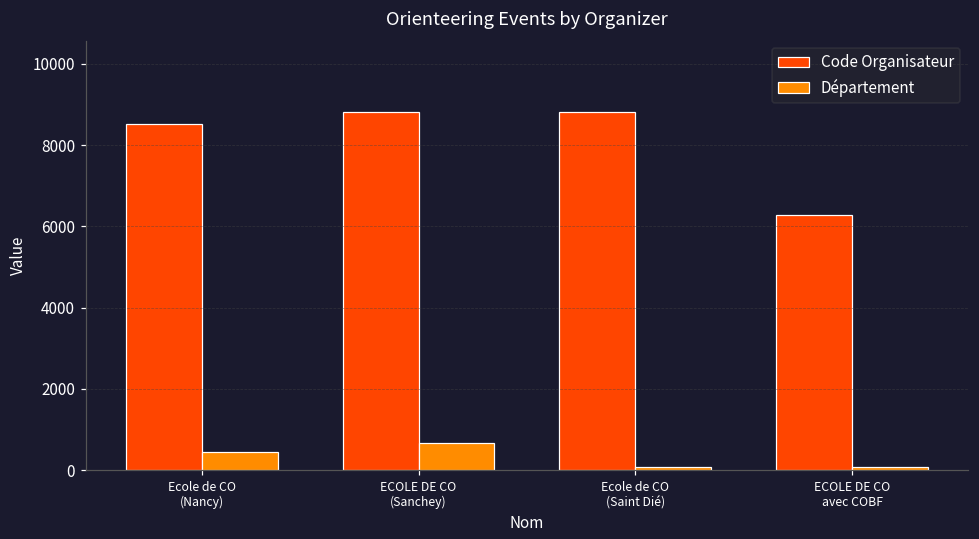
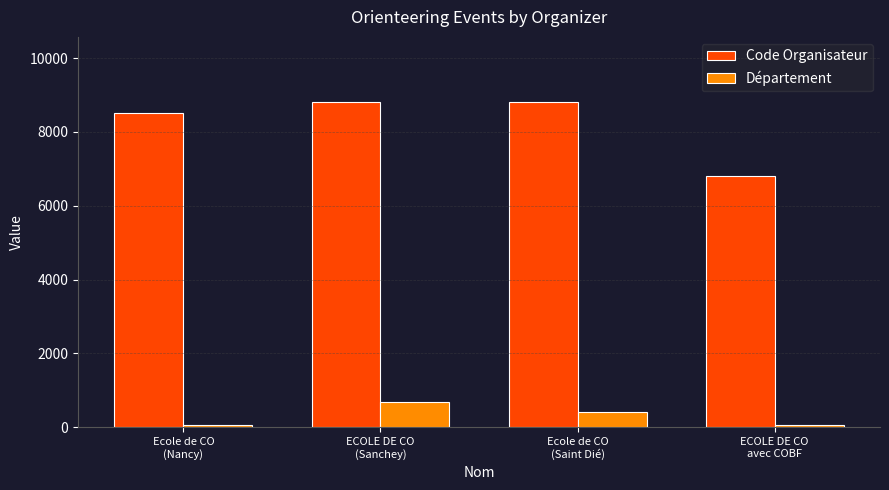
  {
    "Code Organisateur": {
      "Ecole de CO (Nancy)": 8500,
      "ECOLE DE CO (Sanchey)": 8800,
      "Ecole de CO (Saint Dié)": 8800,
-     "ECOLE DE CO avec COBF": 6300
+     "ECOLE DE CO avec COBF": 6800
    },
    "Département": {
-     "Ecole de CO (Nancy)": 400,
+     "Ecole de CO (Nancy)": 100,
      "ECOLE DE CO (Sanchey)": 700,
-     "Ecole de CO (Saint Dié)": 100,
+     "Ecole de CO (Saint Dié)": 400,
      "ECOLE DE CO avec COBF": 100
    }
  }
